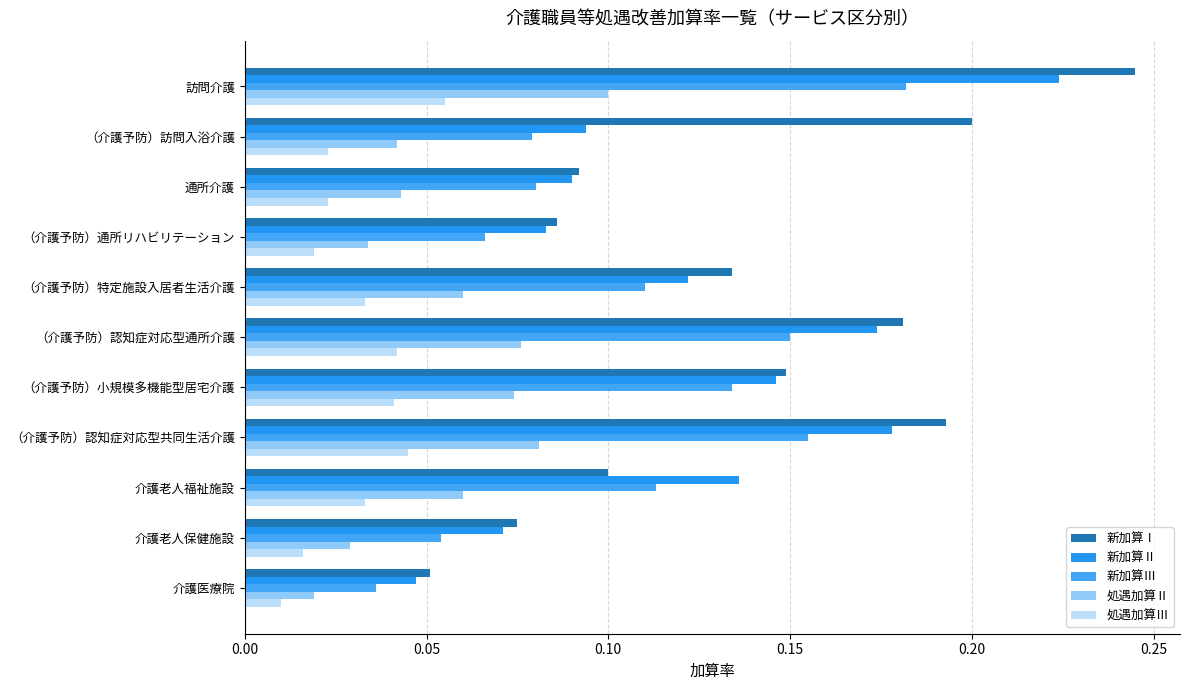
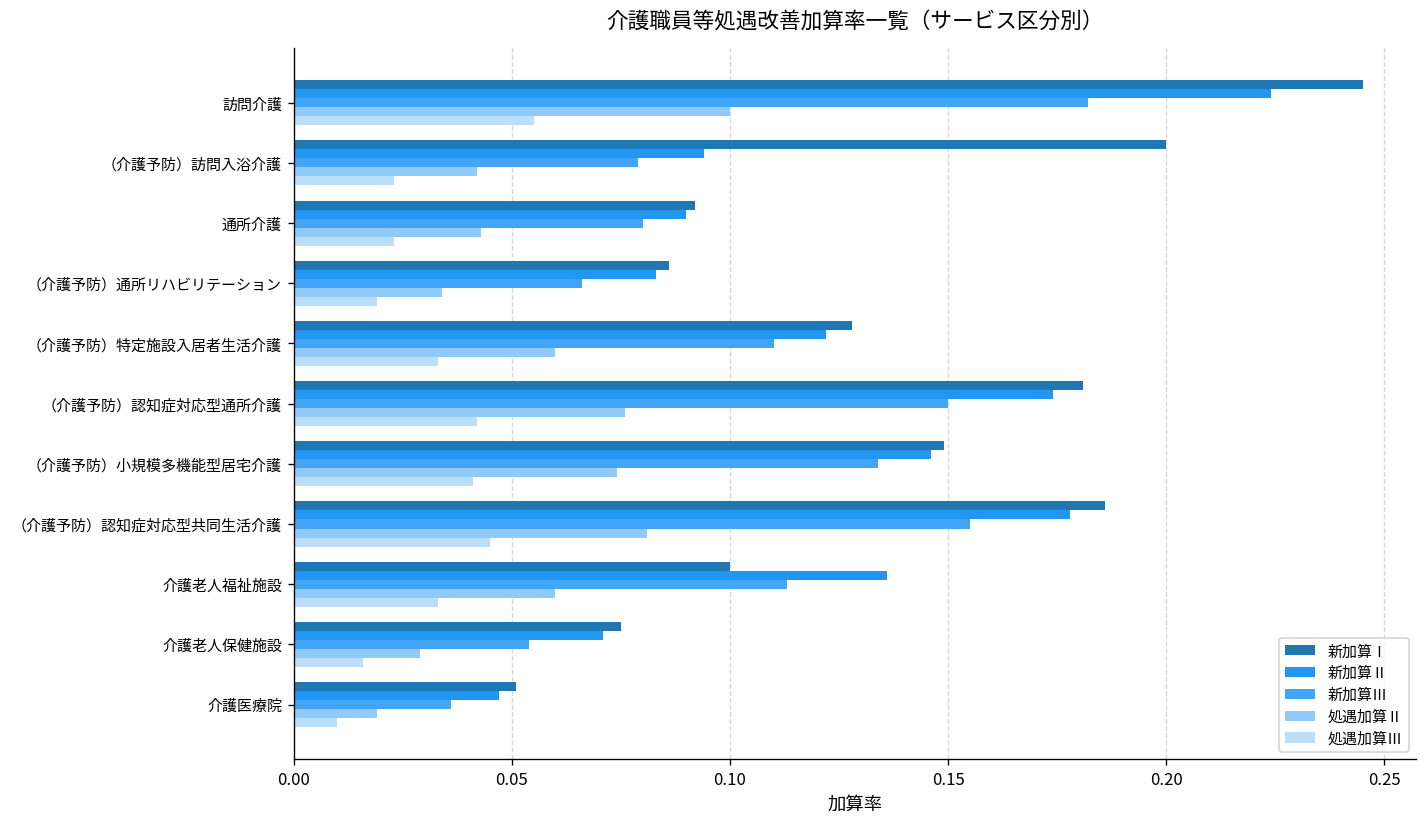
  {
    "新加算Ⅰ": {
      "訪問介護": 0.245,
      "（介護予防）訪問入浴介護": 0.200,
      "通所介護": 0.092,
      "（介護予防）通所リハビリテーション": 0.086,
-     "（介護予防）特定施設入居者生活介護": 0.134,
+     "（介護予防）特定施設入居者生活介護": 0.128,
      "（介護予防）認知症対応型通所介護": 0.181,
      "（介護予防）小規模多機能型居宅介護": 0.149,
-     "（介護予防）認知症対応型共同生活介護": 0.193,
+     "（介護予防）認知症対応型共同生活介護": 0.186,
      "介護老人福祉施設": 0.100,
      "介護老人保健施設": 0.075,
      "介護医療院": 0.051
    }
  }
